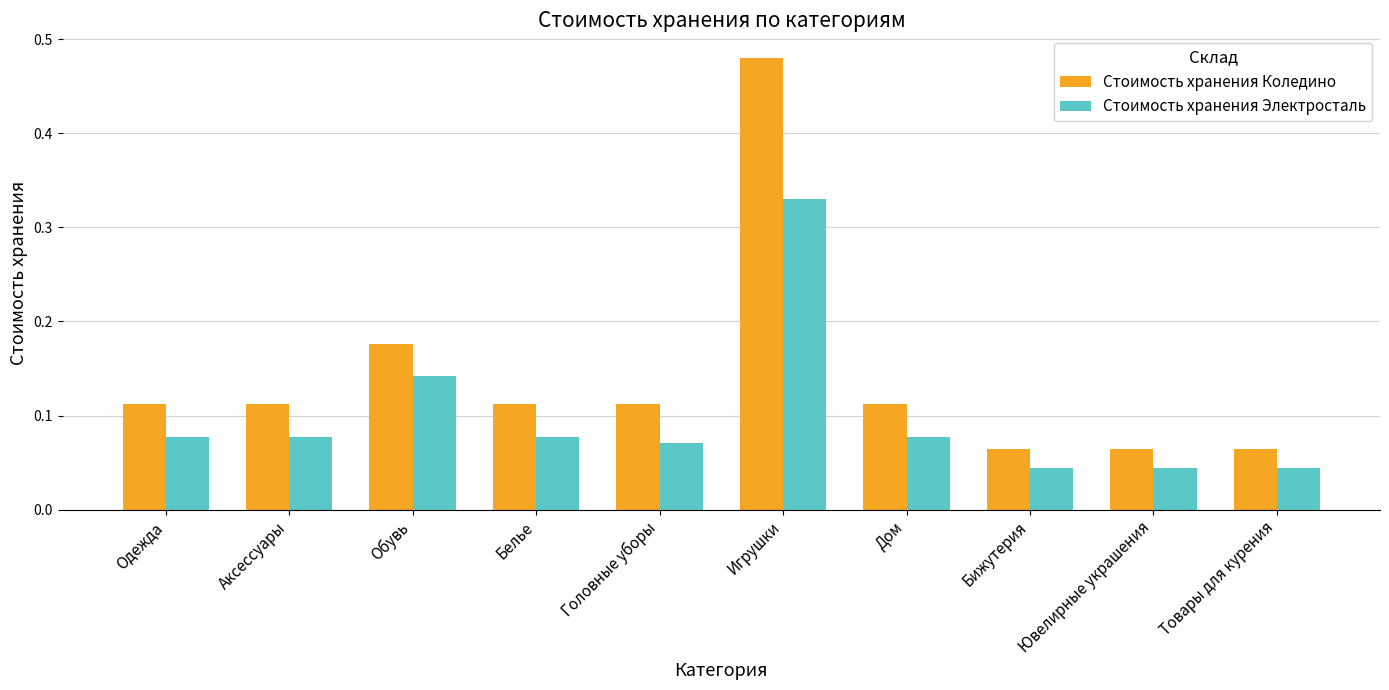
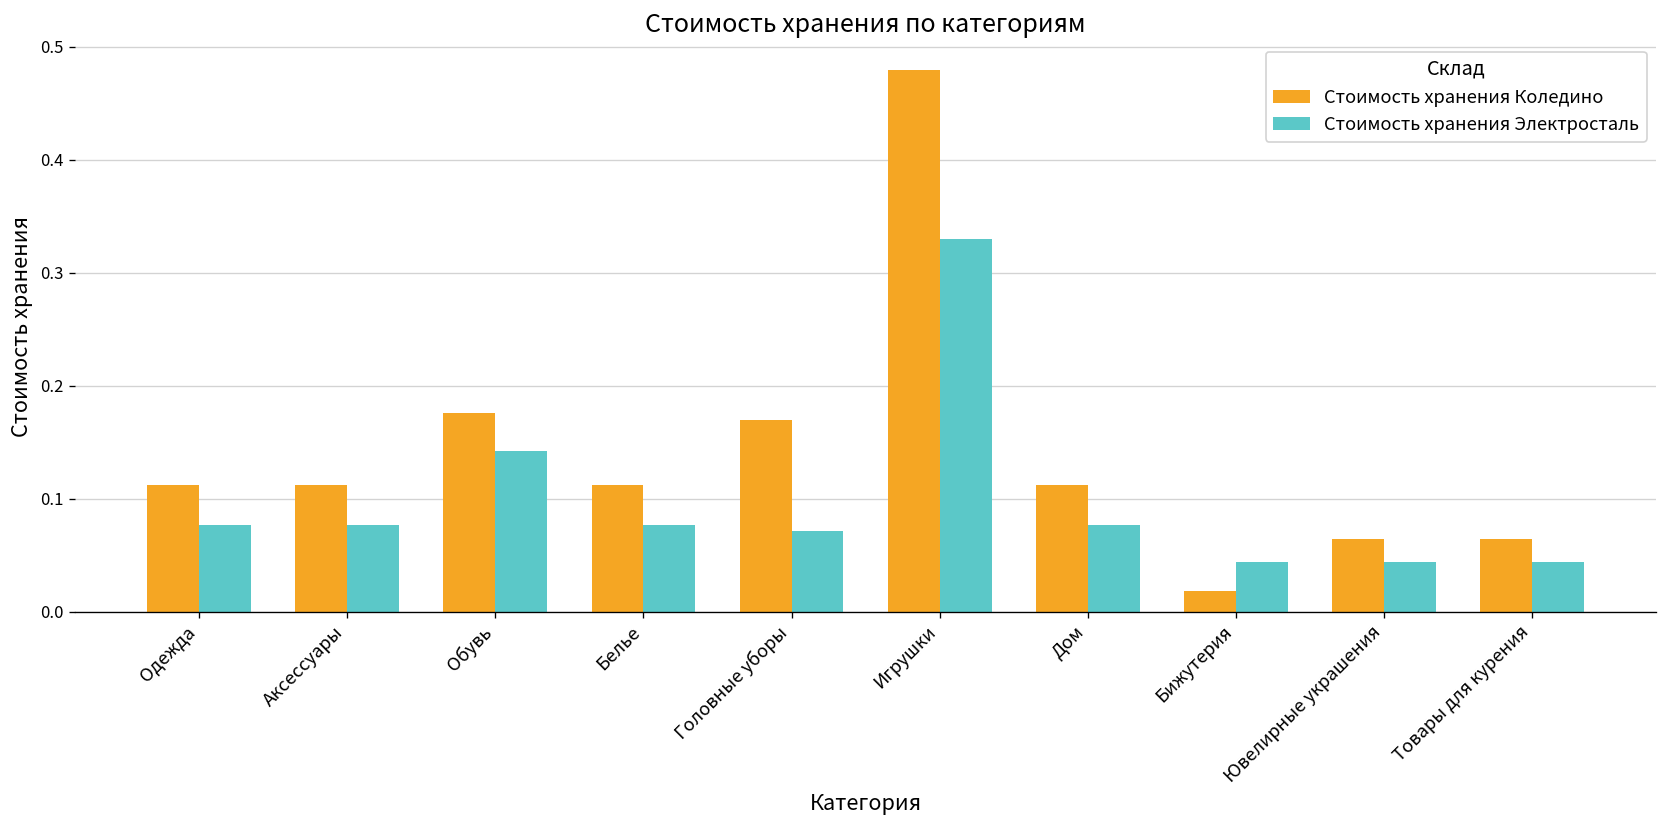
  {
    "Стоимость хранения Колединo": {
      "Одежда": 0.11,
      "Аксессуары": 0.11,
      "Обувь": 0.18,
      "Белье": 0.11,
-     "Головные уборы": 0.11,
+     "Головные уборы": 0.17,
      "Игрушки": 0.48,
      "Дом": 0.11,
-     "Бижутерия": 0.06,
+     "Бижутерия": 0.02,
      "Ювелирные украшения": 0.06,
      "Товары для курения": 0.06
    },
    "Стоимость хранения Электросталь": {
      "Одежда": 0.08,
      "Аксессуары": 0.08,
      "Обувь": 0.14,
      "Белье": 0.08,
      "Головные уборы": 0.07,
      "Игрушки": 0.33,
      "Дом": 0.08,
      "Бижутерия": 0.04,
      "Ювелирные украшения": 0.04,
      "Товары для курения": 0.04
    }
  }
